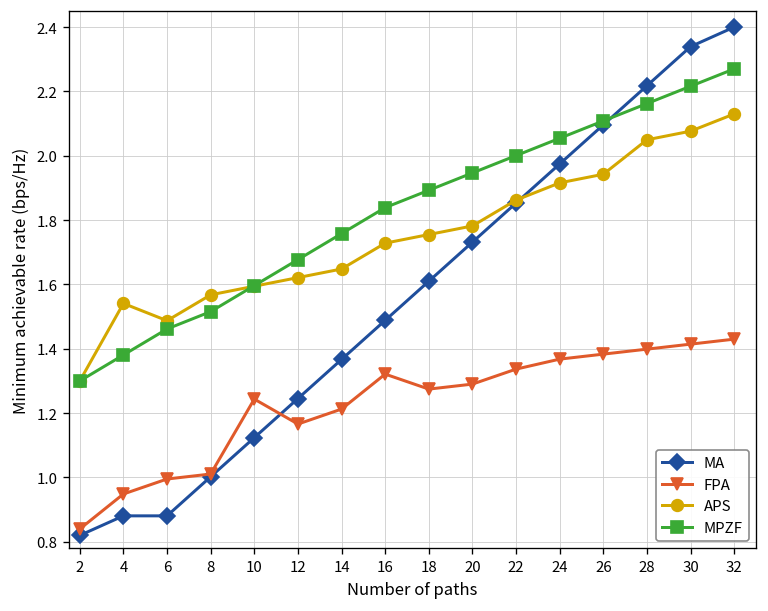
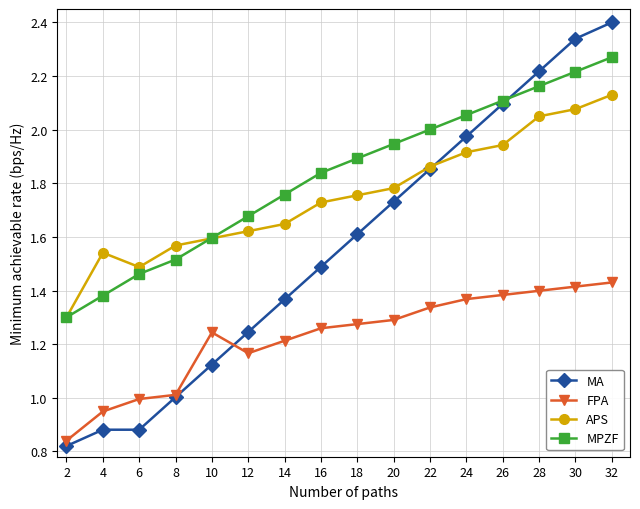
  {
    "MA": {
      "2": 0.82,
      "4": 0.88,
      "6": 0.88,
      "10": 1.12,
      "12": 1.25,
      "14": 1.37,
      "16": 1.49,
      "18": 1.61,
      "20": 1.73,
      "24": 1.97,
      "26": 2.10,
      "28": 2.22,
      "30": 2.34,
      "32": 2.40
    },
    "FPA": {
      "2": 0.84,
      "4": 0.95,
      "6": 1.00,
      "10": 1.24,
      "12": 1.17,
      "14": 1.21,
-     "16": 1.32,
+     "16": 1.26,
      "18": 1.27,
      "20": 1.29,
      "22": 1.34,
      "24": 1.37,
      "26": 1.38,
      "28": 1.40,
      "30": 1.41,
      "32": 1.43
    },
    "APS": {
      "4": 1.54,
      "6": 1.49,
      "8": 1.57,
      "12": 1.62,
      "14": 1.65,
      "16": 1.73,
      "18": 1.76,
      "20": 1.78,
      "24": 1.92,
      "26": 1.94,
      "28": 2.05,
      "30": 2.08,
      "32": 2.13
    },
    "MPZF": {
      "4": 1.38,
      "6": 1.46,
      "8": 1.52,
      "12": 1.68,
      "14": 1.76,
      "16": 1.84,
      "18": 1.89,
      "20": 1.95,
      "22": 2.00,
      "24": 2.05,
      "26": 2.11,
      "28": 2.16,
      "30": 2.22,
      "32": 2.27
    }
  }
